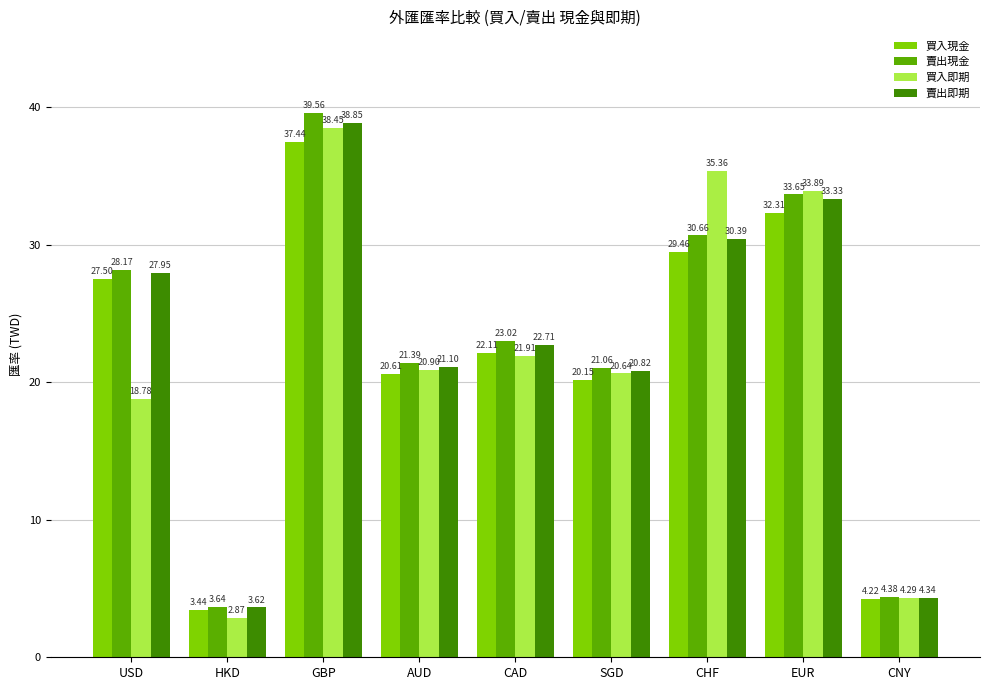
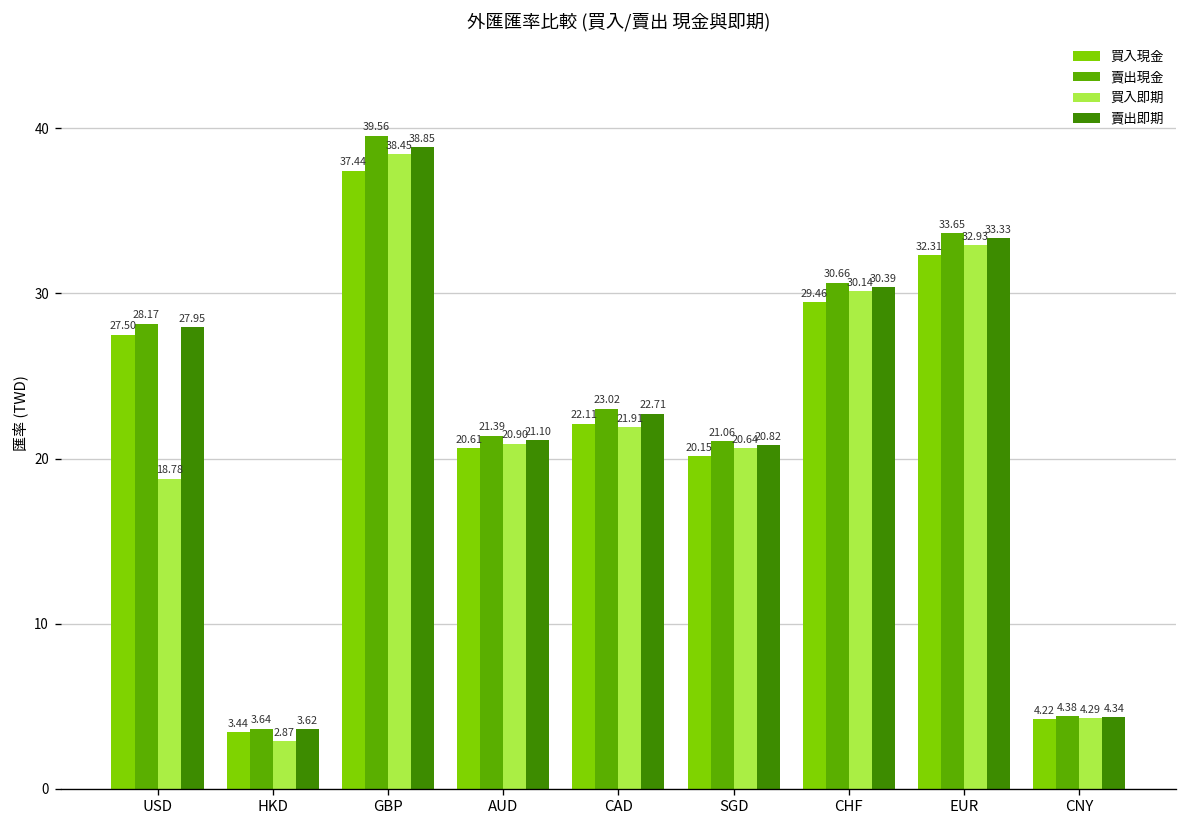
  {
    "買入即期": {
      "USD": 18.78,
      "HKD": 2.87,
      "GBP": 38.45,
      "AUD": 20.90,
      "CAD": 21.91,
      "SGD": 20.64,
-     "CHF": 35.36,
-     "EUR": 33.89,
+     "CHF": 30.14,
+     "EUR": 32.93,
      "CNY": 4.29
    }
  }
